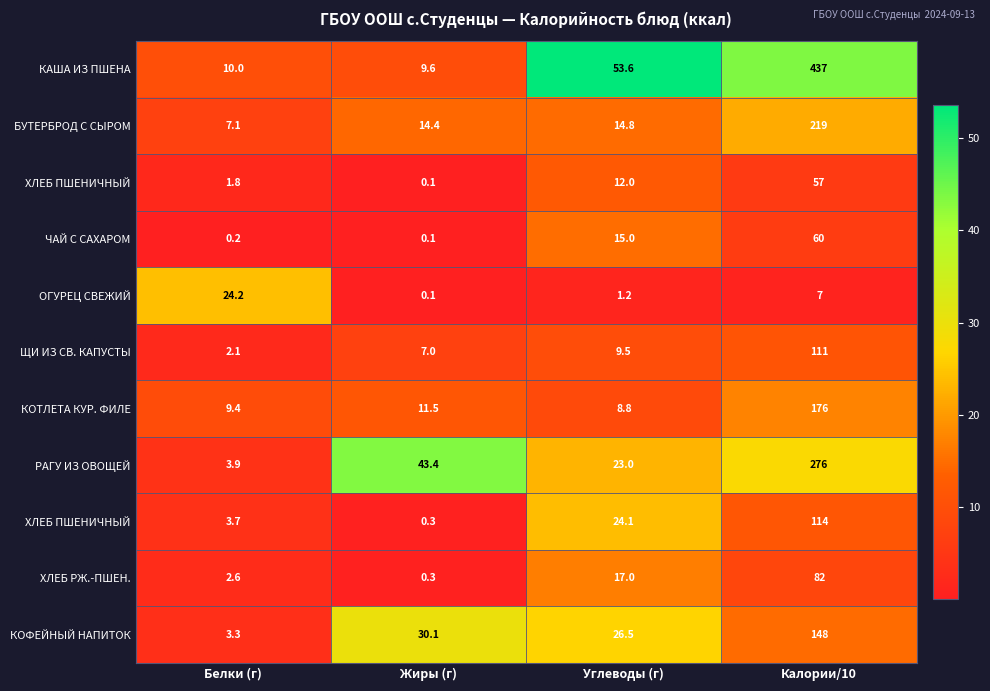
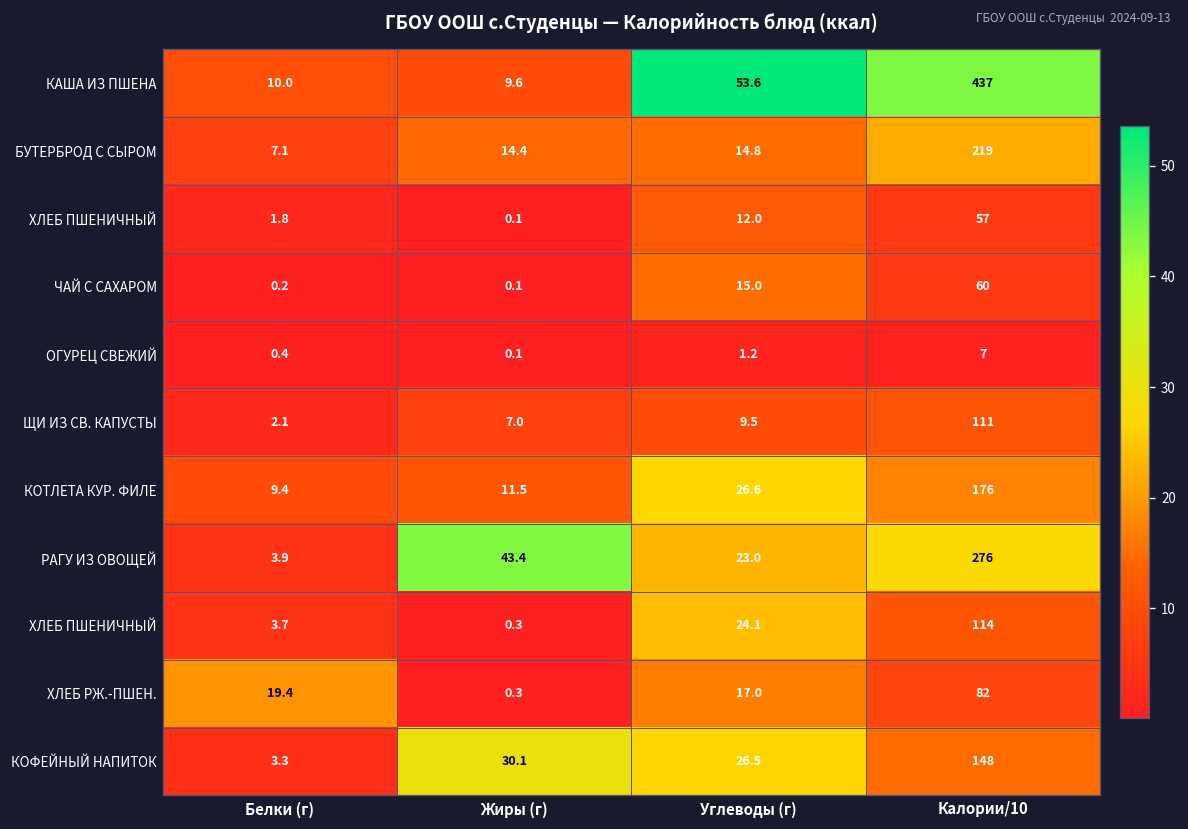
  {
    "КАША ИЗ ПШЕНА": {
      "Белки (г)": 10.0,
      "Жиры (г)": 9.6,
      "Углеводы (г)": 53.6,
      "Калории/10": 437
    },
    "БУТЕРБРОД С СЫРОМ": {
      "Белки (г)": 7.1,
      "Жиры (г)": 14.4,
      "Углеводы (г)": 14.8,
      "Калории/10": 219
    },
    "ЧАЙ С САХАРОМ": {
      "Белки (г)": 0.2,
      "Жиры (г)": 0.1,
      "Углеводы (г)": 15.0,
      "Калории/10": 60
    },
    "ОГУРЕЦ СВЕЖИЙ": {
-     "Белки (г)": 24.2,
+     "Белки (г)": 0.4,
      "Жиры (г)": 0.1,
      "Углеводы (г)": 1.2,
      "Калории/10": 7
    },
    "ЩИ ИЗ СВ. КАПУСТЫ": {
      "Белки (г)": 2.1,
      "Жиры (г)": 7.0,
      "Углеводы (г)": 9.5,
      "Калории/10": 111
    },
    "КОТЛЕТА КУР. ФИЛЕ": {
      "Белки (г)": 9.4,
      "Жиры (г)": 11.5,
-     "Углеводы (г)": 8.8,
+     "Углеводы (г)": 26.6,
      "Калории/10": 176
    },
    "РАГУ ИЗ ОВОЩЕЙ": {
      "Белки (г)": 3.9,
      "Жиры (г)": 43.4,
      "Углеводы (г)": 23.0,
      "Калории/10": 276
    },
    "ХЛЕБ РЖ.-ПШЕН.": {
-     "Белки (г)": 2.6,
+     "Белки (г)": 19.4,
      "Жиры (г)": 0.3,
      "Углеводы (г)": 17.0,
      "Калории/10": 82
    },
    "КОФЕЙНЫЙ НАПИТОК": {
      "Белки (г)": 3.3,
      "Жиры (г)": 30.1,
      "Углеводы (г)": 26.5,
      "Калории/10": 148
    }
  }
